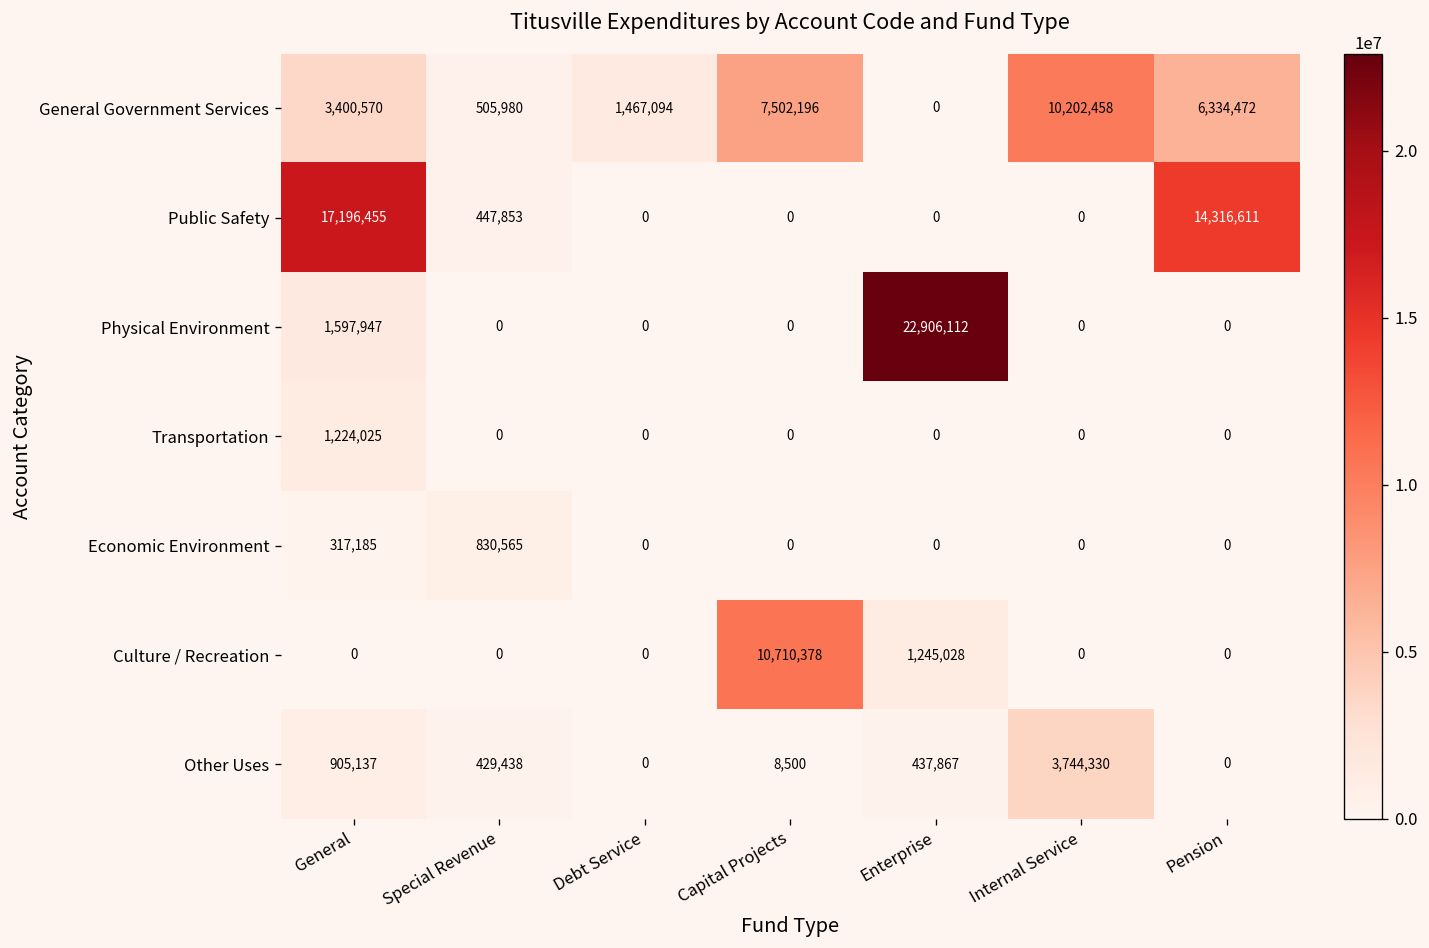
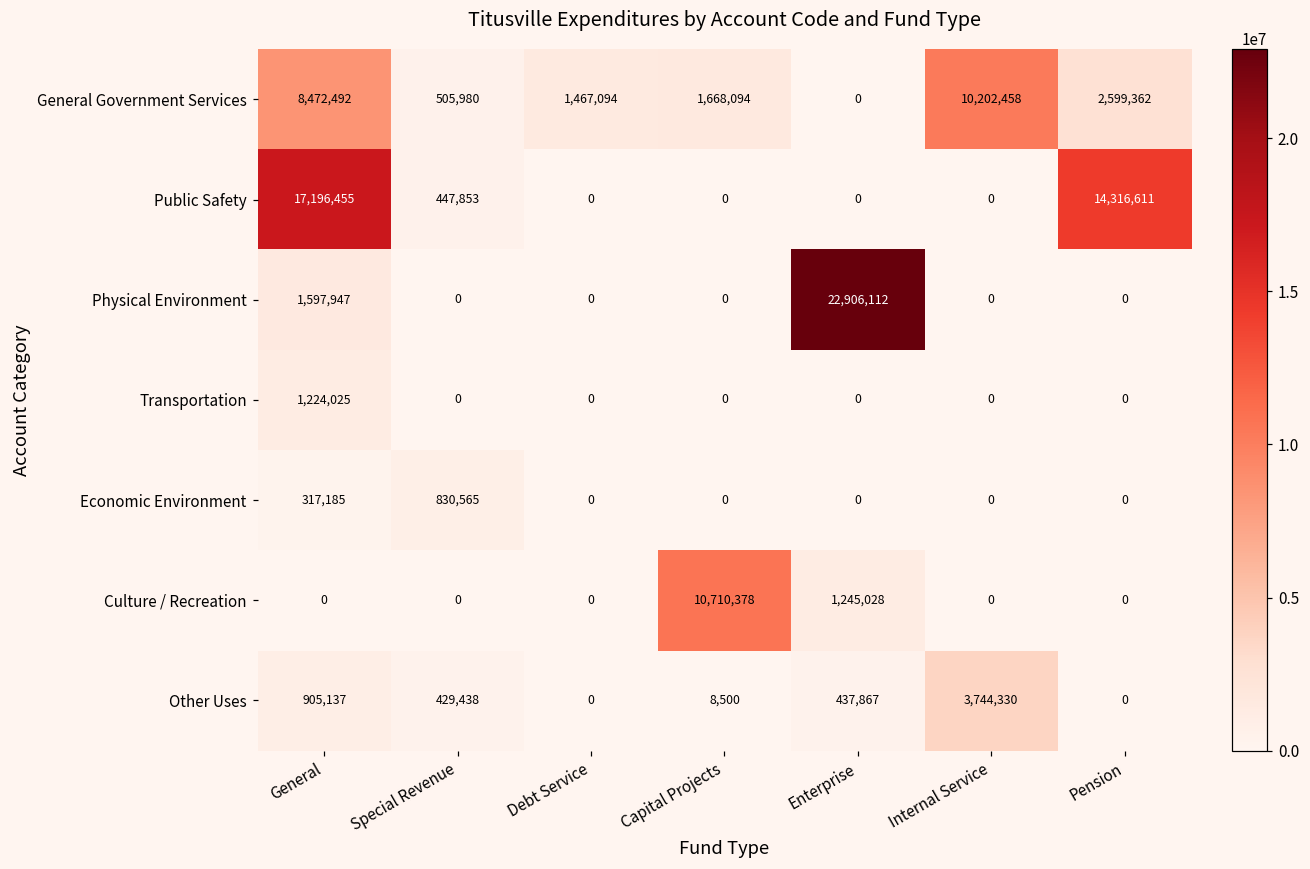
  {
    "General Government Services": {
-     "General": "3,400,570",
+     "General": "8,472,492",
      "Special Revenue": "505,980",
      "Debt Service": "1,467,094",
-     "Capital Projects": "7,502,196",
+     "Capital Projects": "1,668,094",
      "Enterprise": "0",
      "Internal Service": "10,202,458",
-     "Pension": "6,334,472"
+     "Pension": "2,599,362"
    },
    "Public Safety": {
      "General": "17,196,455",
      "Special Revenue": "447,853",
      "Debt Service": "0",
      "Capital Projects": "0",
      "Enterprise": "0",
      "Internal Service": "0",
      "Pension": "14,316,611"
    },
    "Physical Environment": {
      "General": "1,597,947",
      "Special Revenue": "0",
      "Debt Service": "0",
      "Capital Projects": "0",
      "Enterprise": "22,906,112",
      "Internal Service": "0",
      "Pension": "0"
    },
    "Transportation": {
      "General": "1,224,025",
      "Special Revenue": "0",
      "Debt Service": "0",
      "Capital Projects": "0",
      "Enterprise": "0",
      "Internal Service": "0",
      "Pension": "0"
    },
    "Economic Environment": {
      "General": "317,185",
      "Special Revenue": "830,565",
      "Debt Service": "0",
      "Capital Projects": "0",
      "Enterprise": "0",
      "Internal Service": "0",
      "Pension": "0"
    },
    "Culture / Recreation": {
      "General": "0",
      "Special Revenue": "0",
      "Debt Service": "0",
      "Capital Projects": "10,710,378",
      "Enterprise": "1,245,028",
      "Internal Service": "0",
      "Pension": "0"
    },
    "Other Uses": {
      "General": "905,137",
      "Special Revenue": "429,438",
      "Debt Service": "0",
      "Capital Projects": "8,500",
      "Enterprise": "437,867",
      "Internal Service": "3,744,330",
      "Pension": "0"
    }
  }
